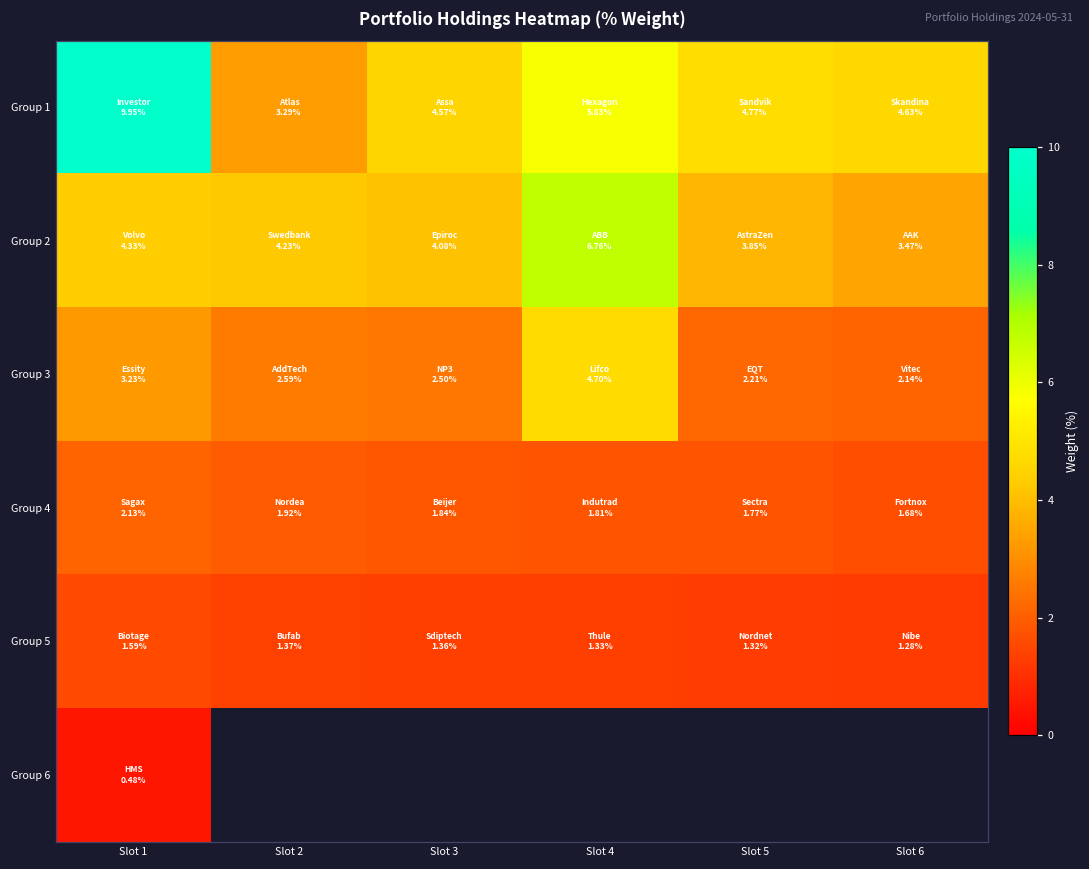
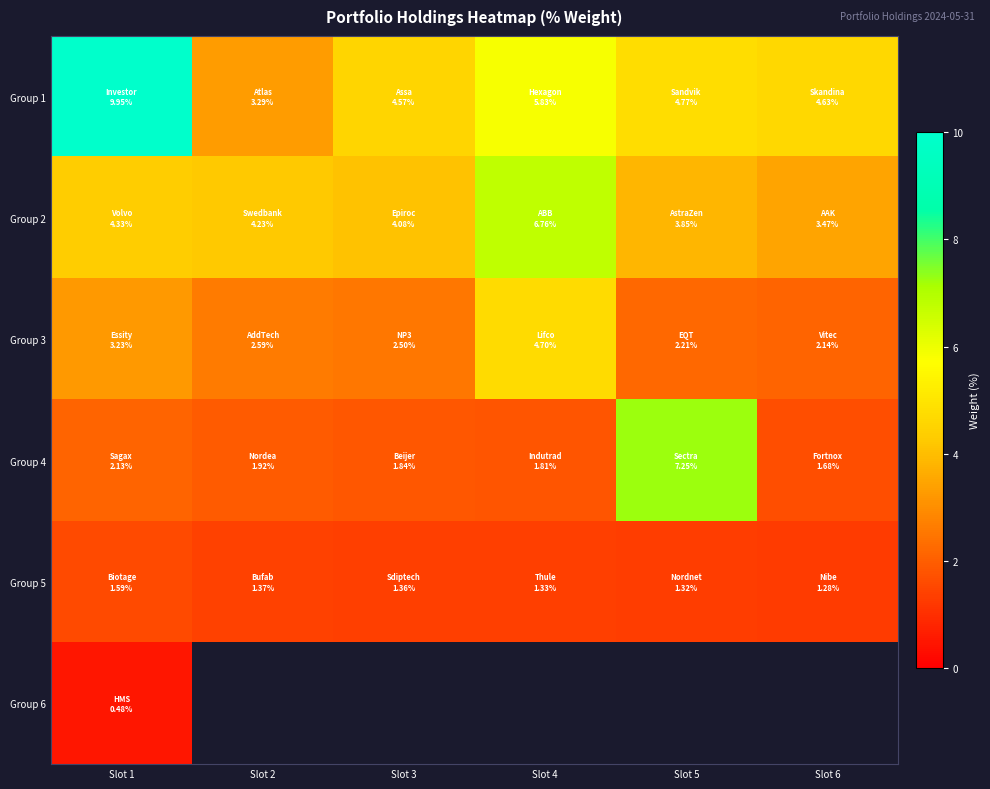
  {
    "Group 1": {
      "Slot 1": "9.95%",
      "Slot 2": "3.29%",
      "Slot 3": "4.57%",
      "Slot 4": "5.83%",
      "Slot 5": "4.77%",
      "Slot 6": "4.63%"
    },
    "Group 2": {
      "Slot 1": "4.33%",
      "Slot 2": "4.23%",
      "Slot 3": "4.08%",
      "Slot 4": "6.76%",
      "Slot 5": "3.85%",
      "Slot 6": "3.47%"
    },
    "Group 3": {
      "Slot 1": "3.23%",
      "Slot 2": "2.59%",
      "Slot 3": "2.50%",
      "Slot 4": "4.70%",
      "Slot 5": "2.21%",
      "Slot 6": "2.14%"
    },
    "Group 4": {
      "Slot 1": "2.13%",
      "Slot 2": "1.92%",
      "Slot 3": "1.84%",
      "Slot 4": "1.81%",
-     "Slot 5": "1.77%",
+     "Slot 5": "7.25%",
      "Slot 6": "1.68%"
    },
    "Group 5": {
      "Slot 1": "1.59%",
      "Slot 2": "1.37%",
      "Slot 3": "1.36%",
      "Slot 4": "1.33%",
      "Slot 5": "1.32%",
      "Slot 6": "1.28%"
    },
    "Group 6": {
      "Slot 1": "0.48%"
    }
  }
